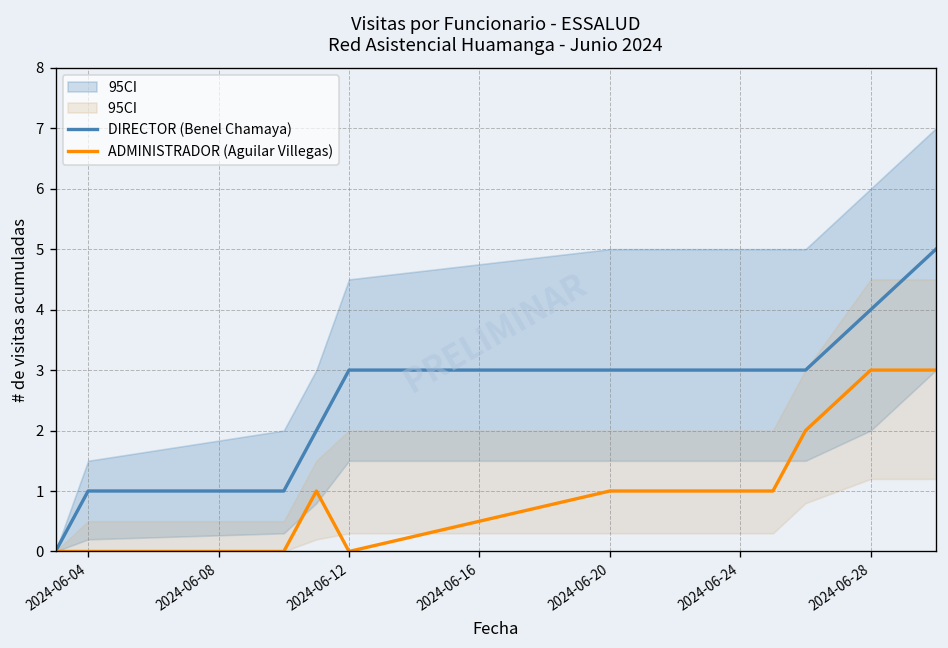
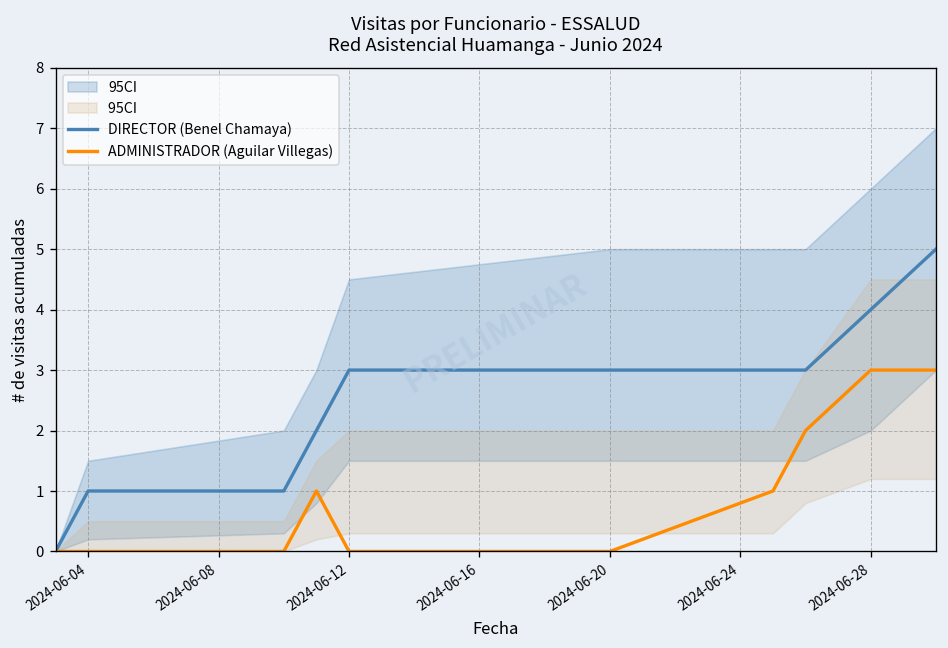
  {
    "ADMINISTRADOR (Aguilar Villegas)": {
      "2024-06-04": 0,
      "2024-06-12": 0,
-     "2024-06-20": 1,
+     "2024-06-20": 0,
      "2024-06-28": 3
    }
  }
